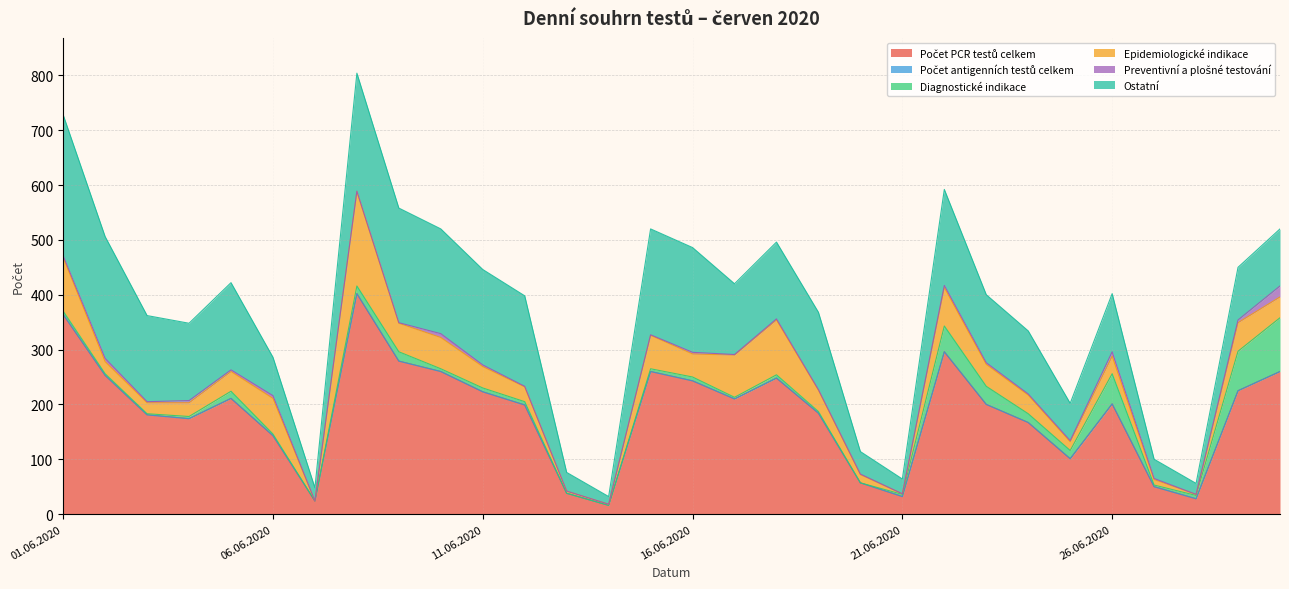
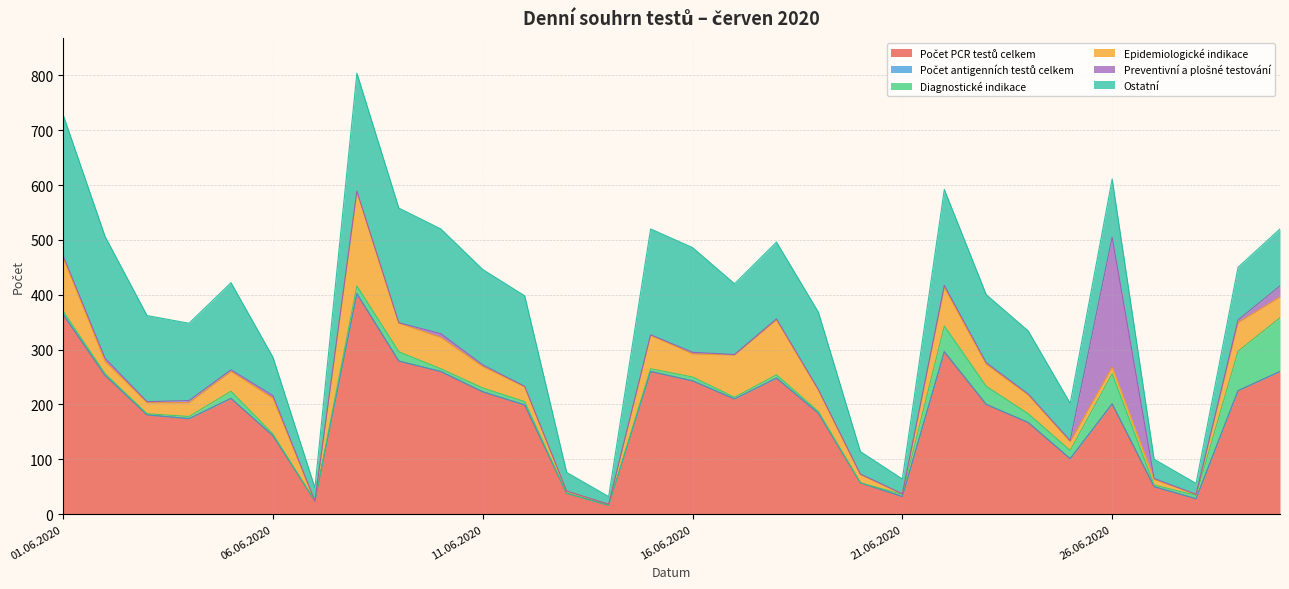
  {
    "Počet antigenních testů celkem": {
      "01.06.2020": 360,
      "11.06.2020": 220,
      "16.06.2020": 240,
      "26.06.2020": 200
    },
    "Epidemiologické indikace": {
      "06.06.2020": 70,
-     "26.06.2020": 30
+     "26.06.2020": 10
    },
    "Preventivní a plošné testování": {
      "06.06.2020": 10,
-     "26.06.2020": 10
+     "26.06.2020": 240
    }
  }
